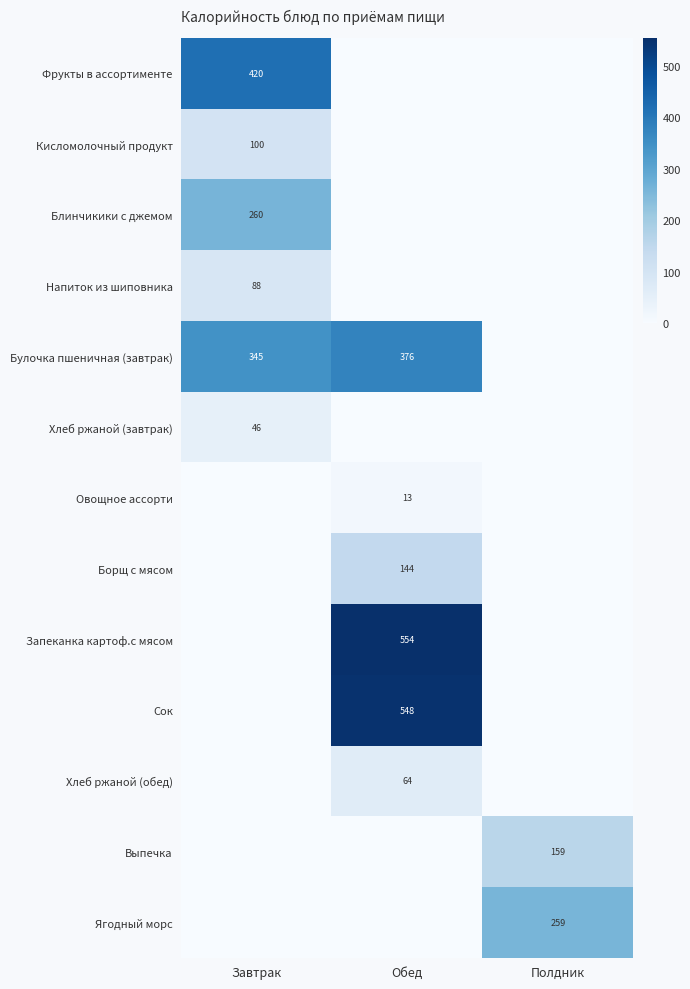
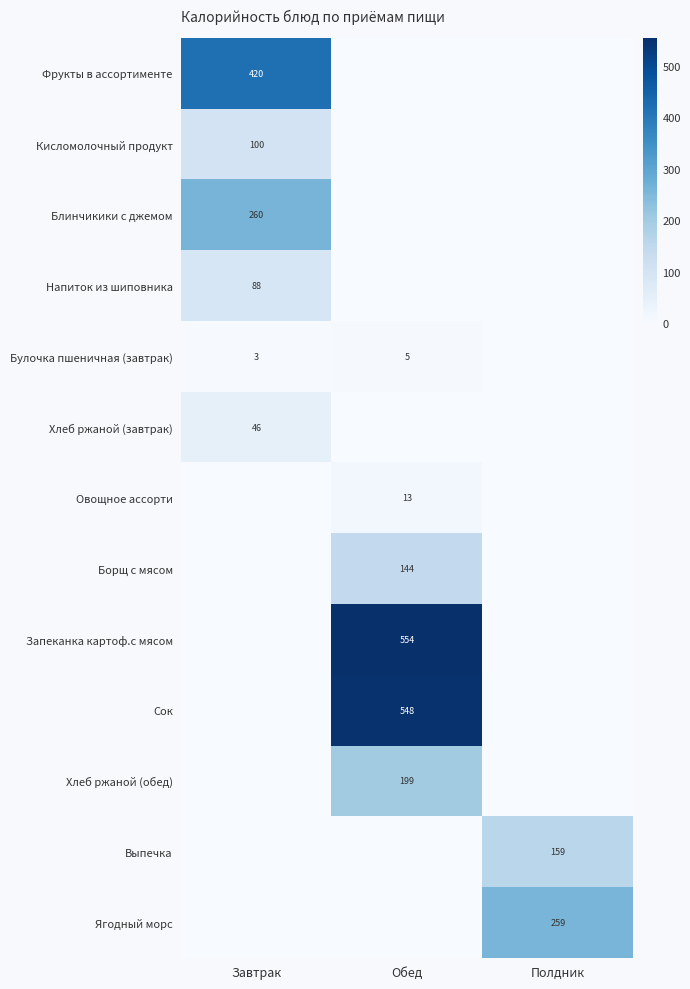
  {
    "Фрукты в ассортименте": {
      "Завтрак": 420
    },
    "Кисломолочный продукт": {
      "Завтрак": 100
    },
    "Блинчикики с джемом": {
      "Завтрак": 260
    },
    "Напиток из шиповника": {
      "Завтрак": 88
    },
    "Булочка пшеничная (завтрак)": {
-     "Завтрак": 345,
-     "Обед": 376
+     "Завтрак": 3,
+     "Обед": 5
    },
    "Хлеб ржаной (завтрак)": {
      "Завтрак": 46
    },
    "Овощное ассорти": {
      "Обед": 13
    },
    "Борщ с мясом": {
      "Обед": 144
    },
    "Запеканка картоф.с мясом": {
      "Обед": 554
    },
    "Сок": {
      "Обед": 548
    },
    "Хлеб ржаной (обед)": {
-     "Обед": 64
+     "Обед": 199
    },
    "Выпечка": {
      "Полдник": 159
    },
    "Ягодный морс": {
      "Полдник": 259
    }
  }
